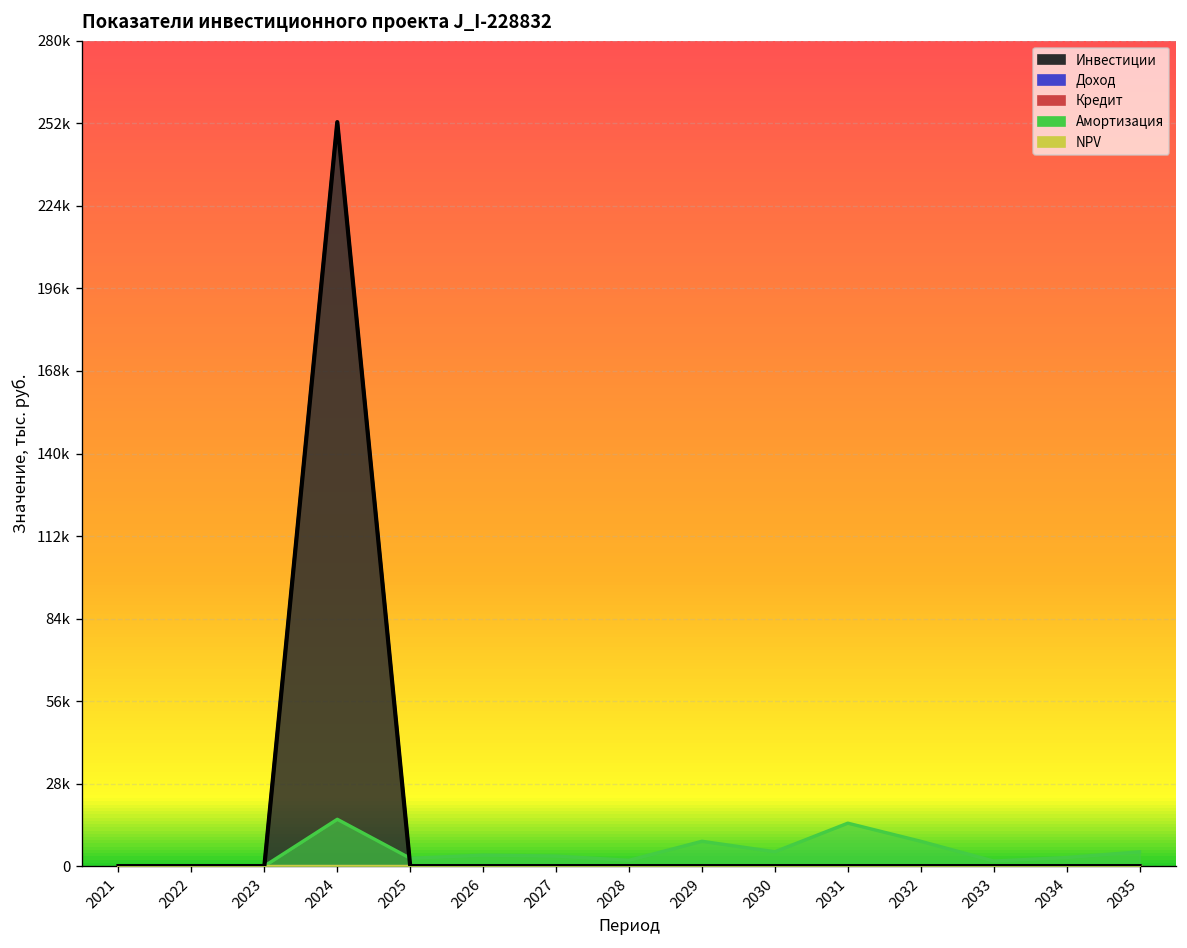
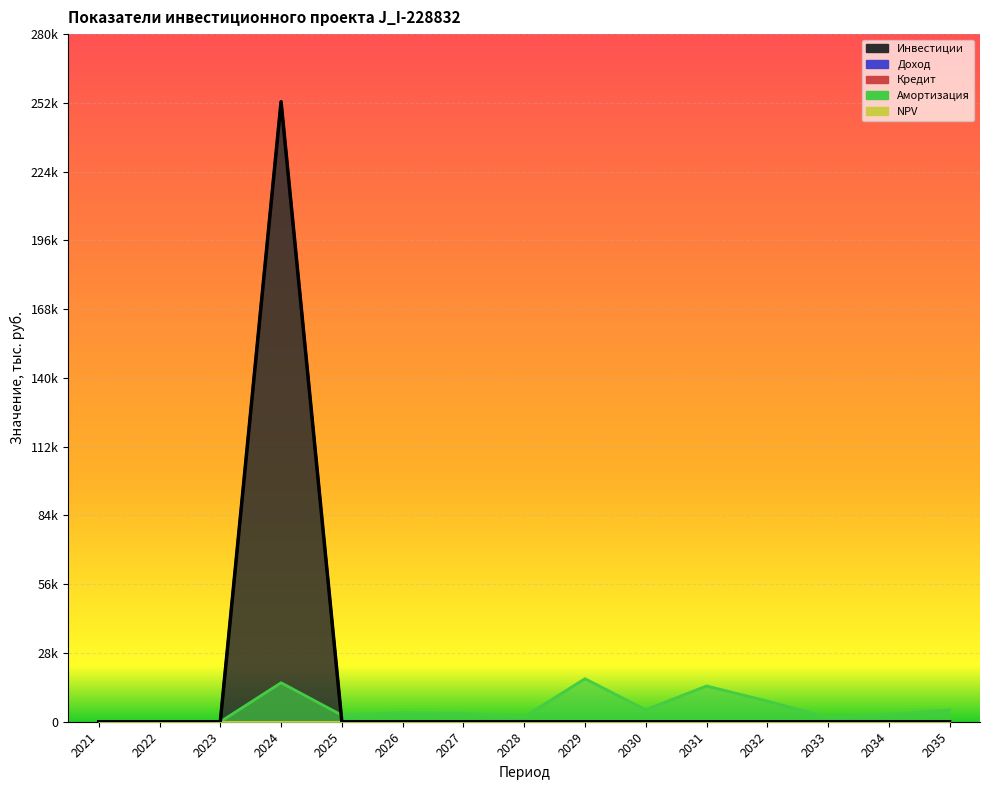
  {
    "Инвестиции": {
      "2024": 252000
    },
    "NPV": {
      "2024": 0
    },
    "Амортизация": {
      "2024": 16000,
      "2025": 3000,
      "2026": 4000,
      "2027": 3000,
      "2028": 2000,
-     "2029": 8000,
+     "2029": 18000,
      "2030": 5000,
      "2031": 15000,
      "2032": 8000,
      "2033": 2000,
      "2034": 3000,
      "2035": 5000
    }
  }
